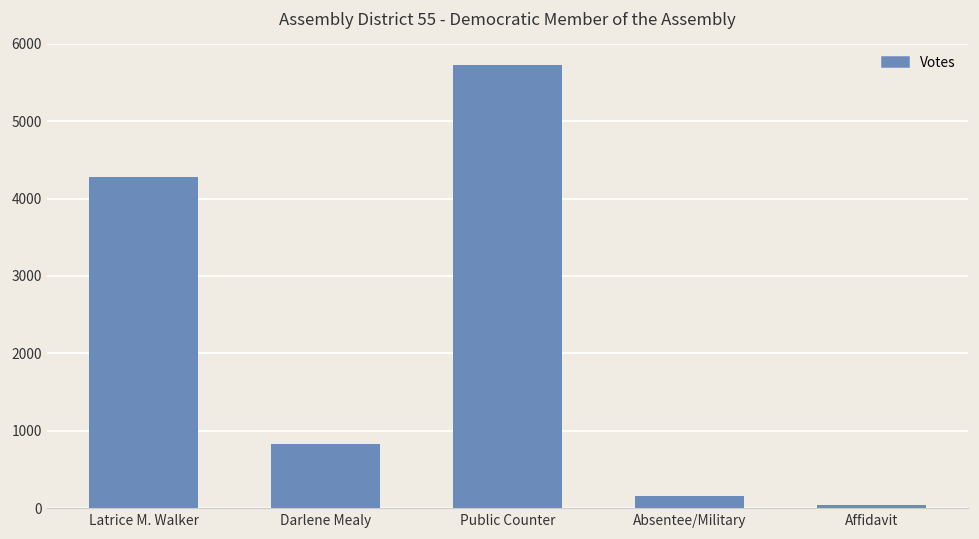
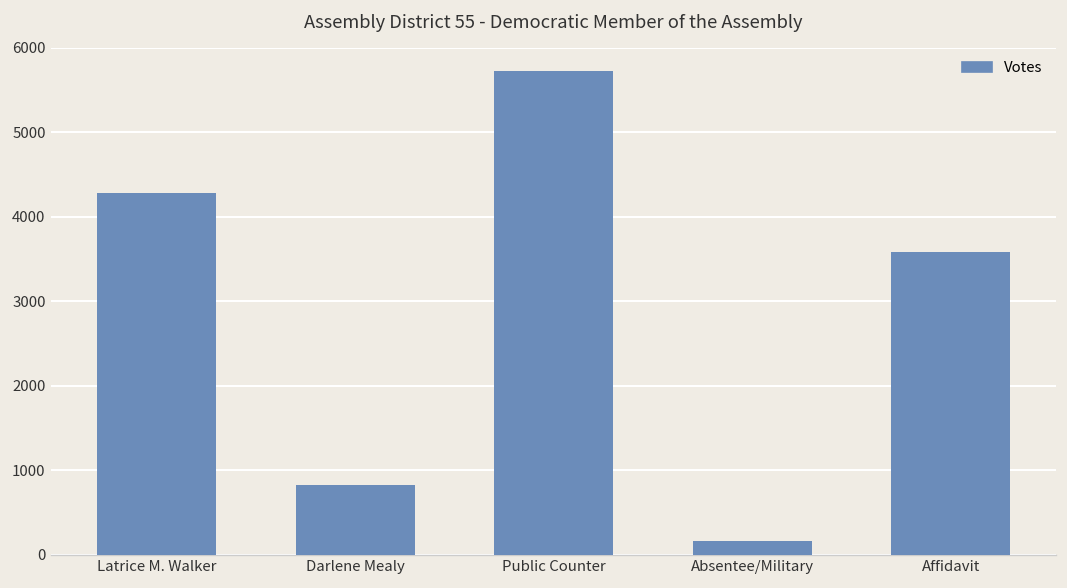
  {
    "Latrice M. Walker": 4300,
    "Darlene Mealy": 800,
    "Public Counter": 5700,
    "Absentee/Military": 200,
-   "Affidavit": 0
+   "Affidavit": 3600
  }
